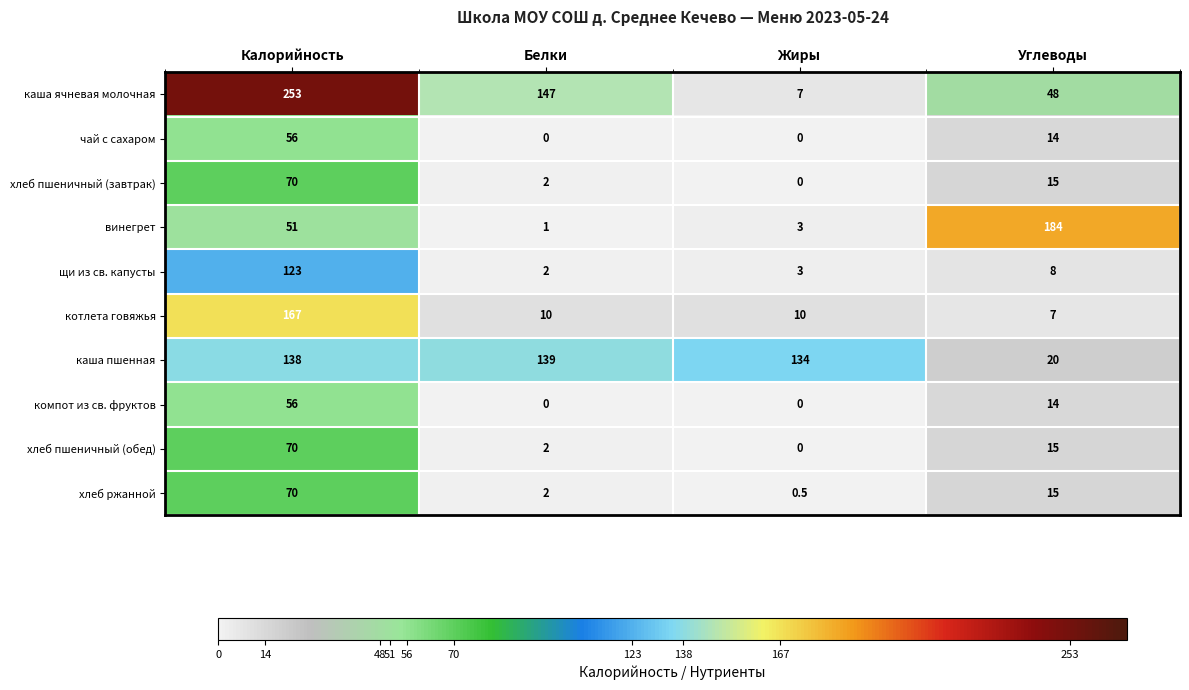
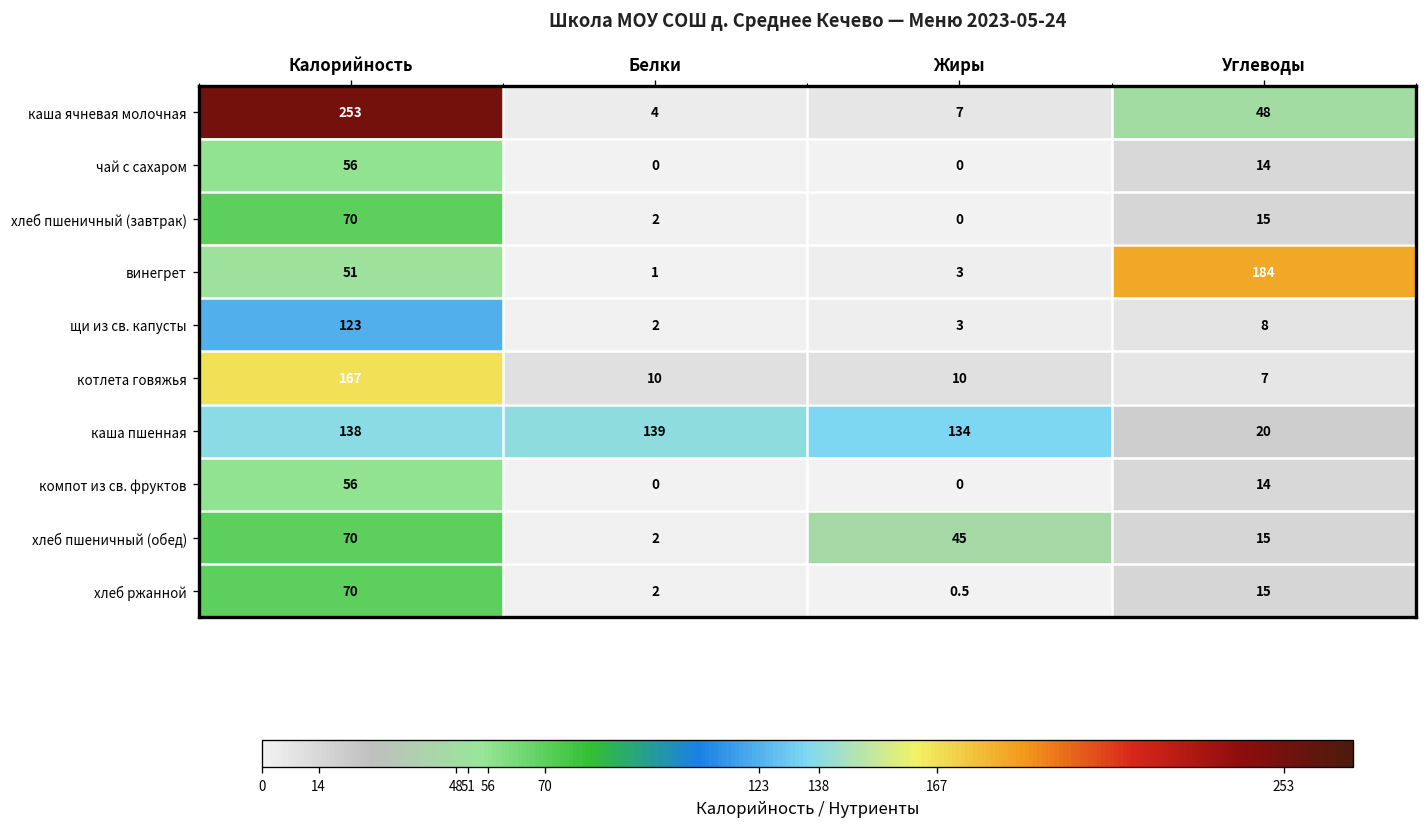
  {
    "каша ячневая молочная": {
      "Калорийность": 253,
-     "Белки": 147,
+     "Белки": 4,
      "Жиры": 7,
      "Углеводы": 48
    },
    "чай с сахаром": {
      "Калорийность": 56,
      "Белки": 0,
      "Жиры": 0,
      "Углеводы": 14
    },
    "хлеб пшеничный (завтрак)": {
      "Калорийность": 70,
      "Белки": 2,
      "Жиры": 0,
      "Углеводы": 15
    },
    "винегрет": {
      "Калорийность": 51,
      "Белки": 1,
      "Жиры": 3,
      "Углеводы": 184
    },
    "щи из св. капусты": {
      "Калорийность": 123,
      "Белки": 2,
      "Жиры": 3,
      "Углеводы": 8
    },
    "котлета говяжья": {
      "Калорийность": 167,
      "Белки": 10,
      "Жиры": 10,
      "Углеводы": 7
    },
    "каша пшенная": {
      "Калорийность": 138,
      "Белки": 139,
      "Жиры": 134,
      "Углеводы": 20
    },
    "компот из св. фруктов": {
      "Калорийность": 56,
      "Белки": 0,
      "Жиры": 0,
      "Углеводы": 14
    },
    "хлеб пшеничный (обед)": {
      "Калорийность": 70,
      "Белки": 2,
-     "Жиры": 0,
+     "Жиры": 45,
      "Углеводы": 15
    },
    "хлеб ржанной": {
      "Калорийность": 70,
      "Белки": 2,
      "Жиры": 0.5,
      "Углеводы": 15
    }
  }
